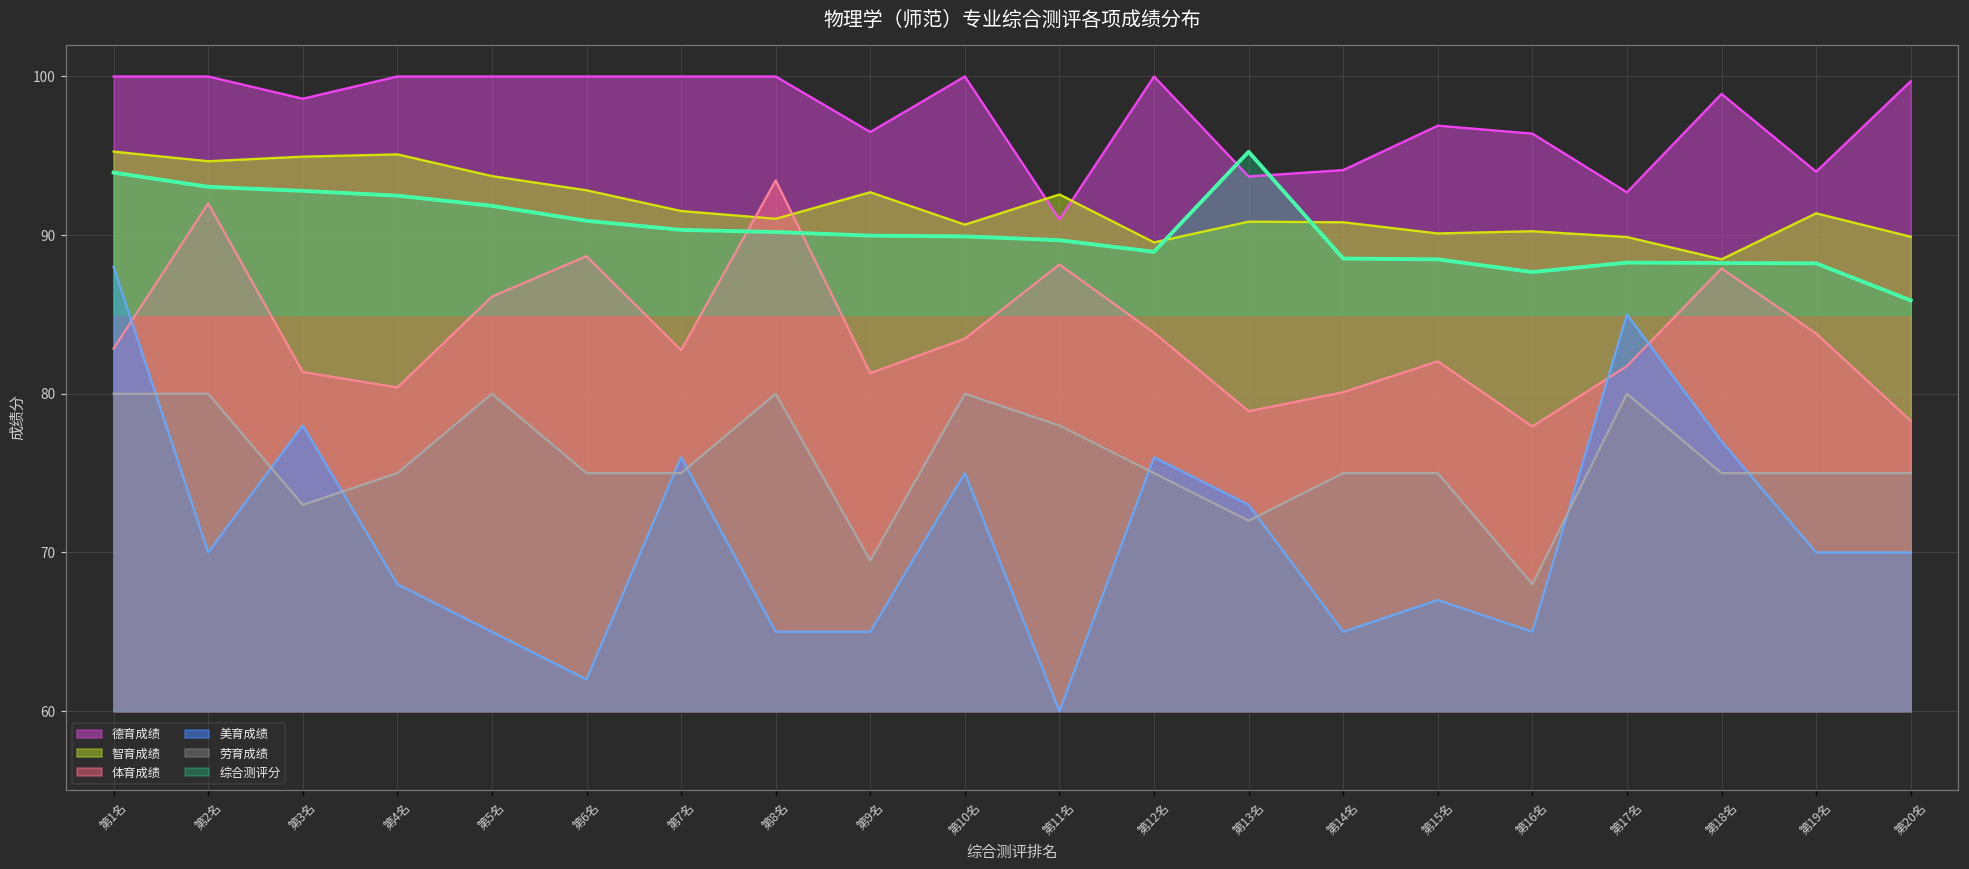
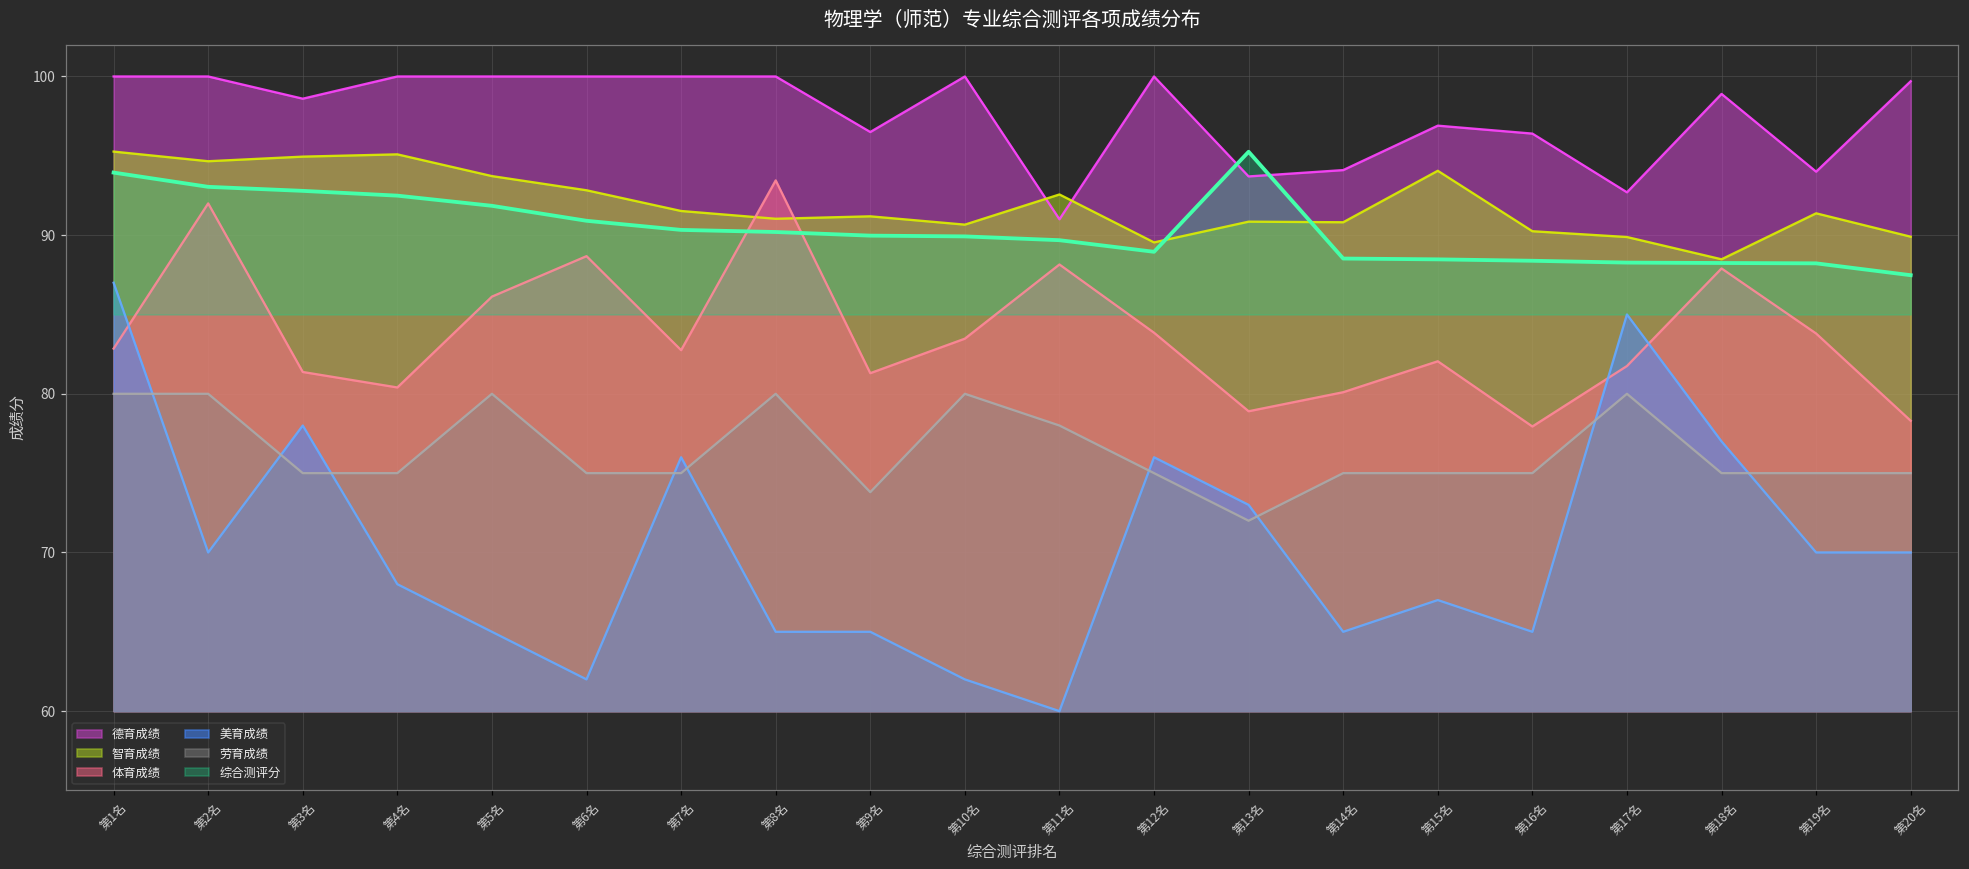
  {
    "德育成绩": {
      "第1名": 100.0,
      "第2名": 100.0,
      "第3名": 98.6,
      "第4名": 100.0,
      "第5名": 100.0,
      "第6名": 100.0,
      "第7名": 100.0,
      "第8名": 100.0,
      "第9名": 96.5,
      "第10名": 100.0,
      "第11名": 91.0,
      "第12名": 100.0,
      "第13名": 93.7,
      "第14名": 94.1,
      "第15名": 96.9,
      "第16名": 96.4,
      "第17名": 92.7,
      "第18名": 98.9,
      "第19名": 94.0,
      "第20名": 99.7
    },
    "智育成绩": {
      "第1名": 95.3,
      "第2名": 94.7,
      "第3名": 94.9,
      "第4名": 95.1,
      "第5名": 93.7,
      "第6名": 92.8,
      "第7名": 91.5,
      "第8名": 91.0,
-     "第9名": 92.7,
+     "第9名": 91.2,
      "第10名": 90.7,
      "第11名": 92.6,
      "第12名": 89.5,
      "第13名": 90.8,
      "第14名": 90.8,
-     "第15名": 90.1,
+     "第15名": 94.1,
      "第16名": 90.2,
      "第17名": 89.9,
      "第18名": 88.5,
      "第19名": 91.4,
      "第20名": 89.9
    },
    "体育成绩": {
      "第1名": 82.9,
      "第2名": 92.0,
      "第3名": 81.4,
      "第4名": 80.4,
      "第5名": 86.1,
      "第6名": 88.7,
      "第7名": 82.8,
      "第8名": 93.5,
      "第9名": 81.3,
      "第10名": 83.5,
      "第11名": 88.2,
      "第12名": 83.9,
      "第13名": 78.9,
      "第14名": 80.1,
      "第15名": 82.1,
      "第16名": 77.9,
      "第17名": 81.8,
      "第18名": 87.9,
      "第19名": 83.8,
      "第20名": 78.3
    },
    "美育成绩": {
-     "第1名": 88,
+     "第1名": 87,
      "第2名": 70,
      "第3名": 78,
      "第4名": 68,
      "第5名": 65,
      "第6名": 62,
      "第7名": 76,
      "第8名": 65,
      "第9名": 65,
-     "第10名": 75,
+     "第10名": 62,
      "第11名": 60,
      "第12名": 76,
      "第13名": 73,
      "第14名": 65,
      "第15名": 67,
      "第16名": 65,
      "第17名": 85,
      "第18名": 77,
      "第19名": 70,
      "第20名": 70
    },
    "劳育成绩": {
      "第1名": 80.0,
      "第2名": 80.0,
-     "第3名": 73,
+     "第3名": 75,
      "第4名": 75.0,
      "第5名": 80.0,
      "第6名": 75.0,
      "第7名": 75.0,
      "第8名": 80.0,
-     "第9名": 69.5,
+     "第9名": 73.8,
      "第10名": 80.0,
      "第11名": 78.0,
      "第12名": 75.0,
      "第13名": 72.0,
      "第14名": 75.0,
      "第15名": 75.0,
-     "第16名": 68,
+     "第16名": 75,
      "第17名": 80.0,
      "第18名": 75.0,
      "第19名": 75.0,
      "第20名": 75.0
    },
    "综合测评分": {
      "第1名": 93.9,
      "第2名": 93.0,
      "第3名": 92.8,
      "第4名": 92.5,
      "第5名": 91.8,
      "第6名": 90.9,
      "第7名": 90.3,
      "第8名": 90.2,
      "第9名": 90.0,
      "第10名": 89.9,
      "第11名": 89.7,
      "第12名": 88.9,
      "第13名": 95.3,
      "第14名": 88.5,
      "第15名": 88.5,
-     "第16名": 87.7,
+     "第16名": 88.4,
      "第17名": 88.3,
      "第18名": 88.2,
      "第19名": 88.2,
-     "第20名": 85.9
+     "第20名": 87.5
    }
  }
